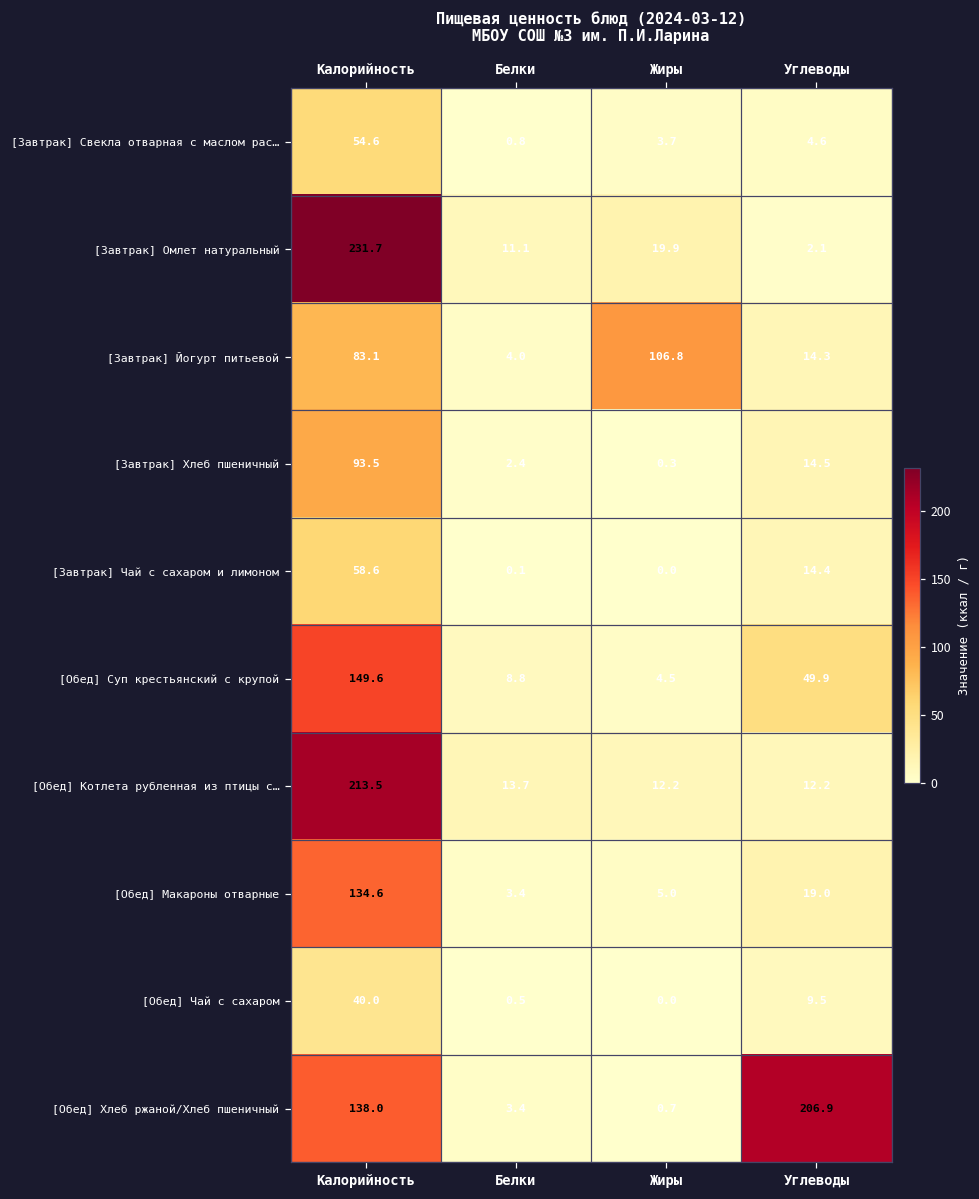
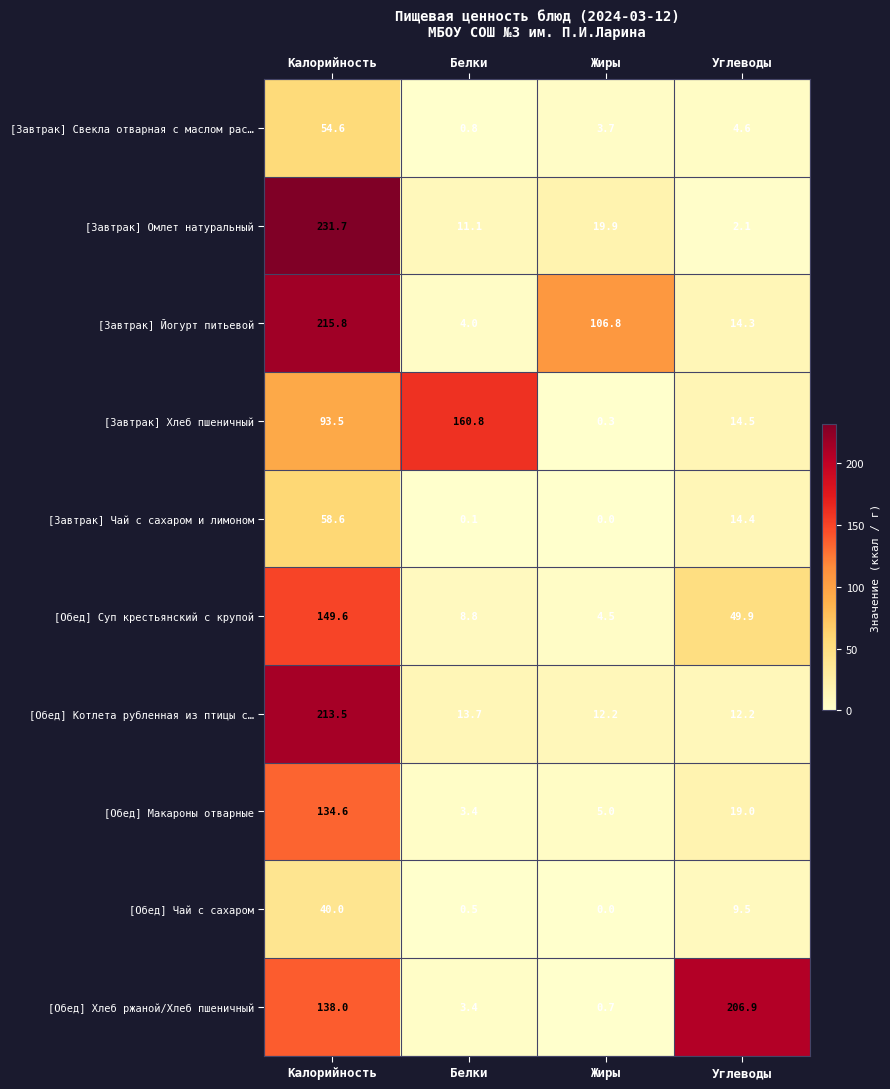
  {
    "[Завтрак] Свекла отварная с маслом рас…": {
      "Калорийность": 54.6,
      "Белки": 0.8,
      "Жиры": 3.7,
      "Углеводы": 4.6
    },
    "[Завтрак] Омлет натуральный": {
      "Калорийность": 231.7,
      "Белки": 11.1,
      "Жиры": 19.9,
      "Углеводы": 2.1
    },
    "[Завтрак] Йогурт питьевой": {
-     "Калорийность": 83.1,
+     "Калорийность": 215.8,
      "Белки": 4.0,
      "Жиры": 106.8,
      "Углеводы": 14.3
    },
    "[Завтрак] Хлеб пшеничный": {
      "Калорийность": 93.5,
-     "Белки": 2.4,
+     "Белки": 160.8,
      "Жиры": 0.3,
      "Углеводы": 14.5
    },
    "[Завтрак] Чай с сахаром и лимоном": {
      "Калорийность": 58.6,
      "Белки": 0.1,
      "Жиры": 0.0,
      "Углеводы": 14.4
    },
    "[Обед] Суп крестьянский с крупой": {
      "Калорийность": 149.6,
      "Белки": 8.8,
      "Жиры": 4.5,
      "Углеводы": 49.9
    },
    "[Обед] Котлета рубленная из птицы с…": {
      "Калорийность": 213.5,
      "Белки": 13.7,
      "Жиры": 12.2,
      "Углеводы": 12.2
    },
    "[Обед] Макароны отварные": {
      "Калорийность": 134.6,
      "Белки": 3.4,
      "Жиры": 5.0,
      "Углеводы": 19.0
    },
    "[Обед] Чай с сахаром": {
      "Калорийность": 40.0,
      "Белки": 0.5,
      "Жиры": 0.0,
      "Углеводы": 9.5
    },
    "[Обед] Хлеб ржаной/Хлеб пшеничный": {
      "Калорийность": 138.0,
      "Белки": 3.4,
      "Жиры": 0.7,
      "Углеводы": 206.9
    }
  }
